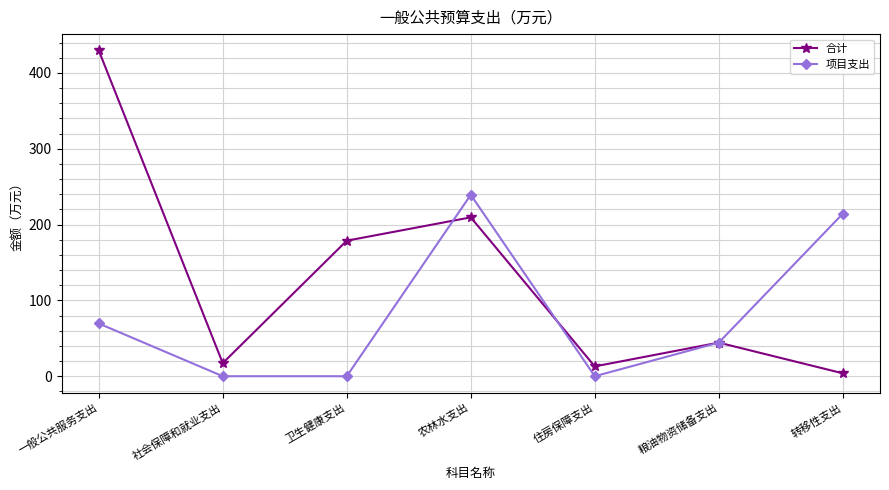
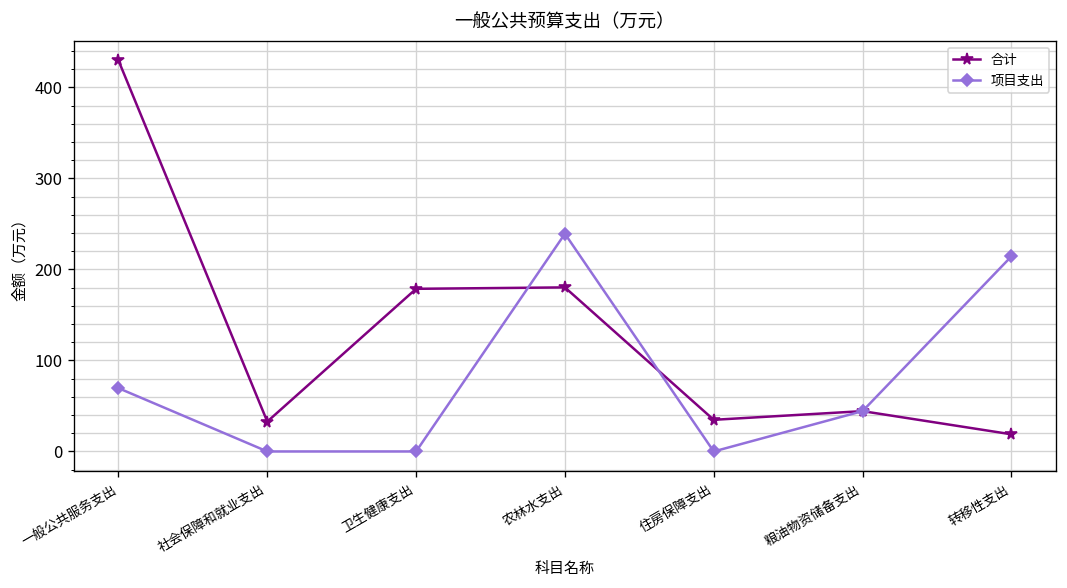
  {
    "合计": {
      "一般公共服务支出": 430,
-     "社会保障和就业支出": 20,
+     "社会保障和就业支出": 30,
      "卫生健康支出": 180,
-     "农林水支出": 210,
-     "住房保障支出": 10,
-     "转移性支出": 0
+     "农林水支出": 180,
+     "住房保障支出": 30,
+     "转移性支出": 20
    },
    "项目支出": {
      "一般公共服务支出": 70,
      "社会保障和就业支出": 0,
      "卫生健康支出": 0,
      "农林水支出": 240,
      "住房保障支出": 0,
      "转移性支出": 210
    }
  }
